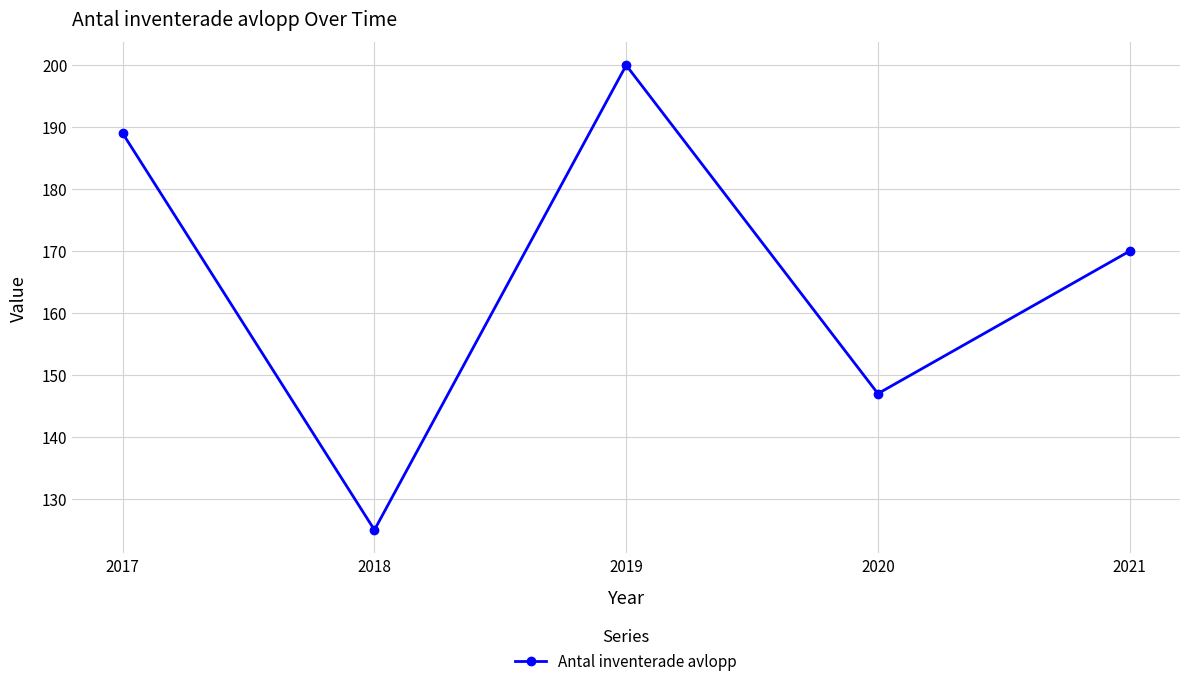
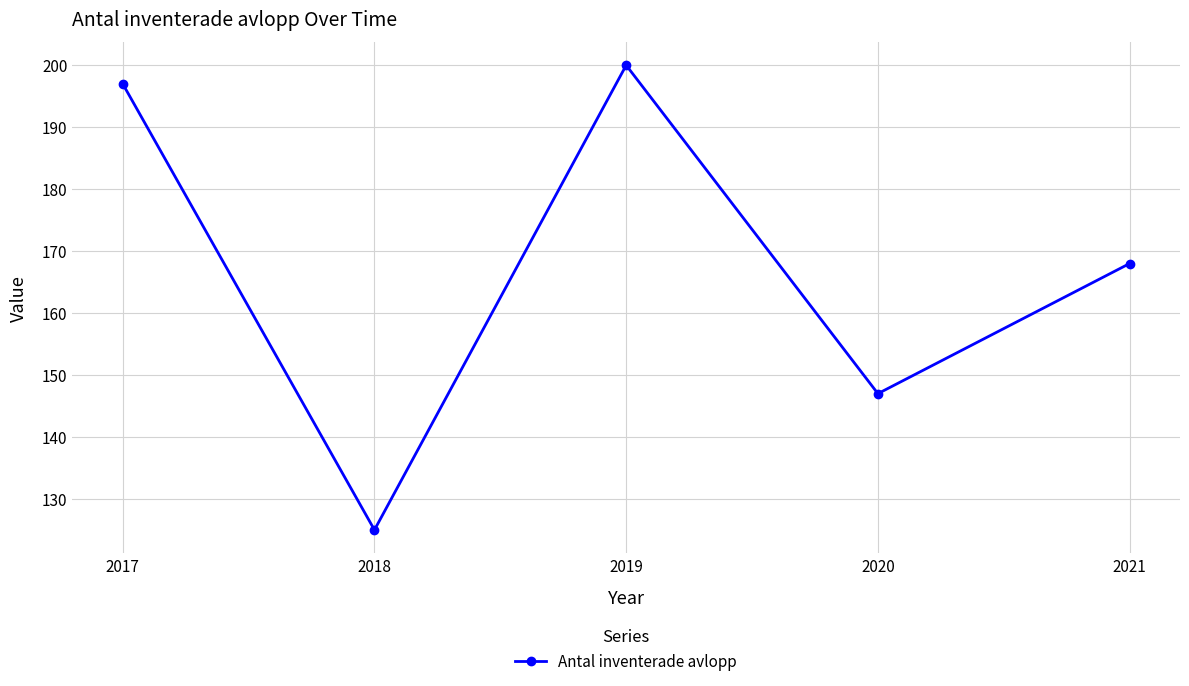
  {
-   "2017": 189,
+   "2017": 197,
    "2018": 125,
    "2019": 200,
    "2020": 147,
-   "2021": 170
+   "2021": 168
  }
